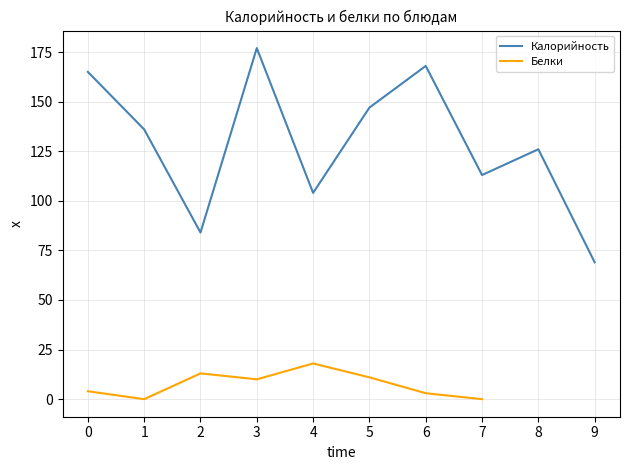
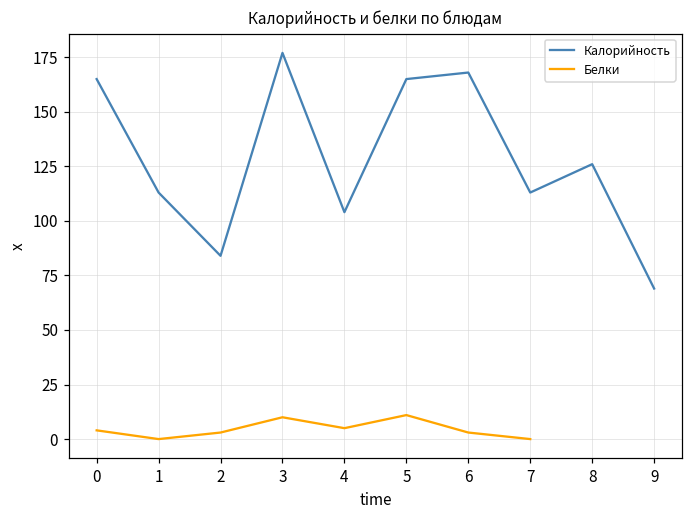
  {
    "Калорийность": {
      "0": 165,
-     "1": 136,
+     "1": 113,
      "2": 84,
      "3": 177,
      "4": 104,
-     "5": 147,
+     "5": 165,
      "6": 168,
      "7": 113,
      "8": 126,
      "9": 69
    },
    "Белки": {
      "0": 4,
      "1": 0,
-     "2": 13,
+     "2": 3,
      "3": 10,
-     "4": 18,
+     "4": 5,
      "5": 11,
      "6": 3,
      "7": 0
    }
  }
